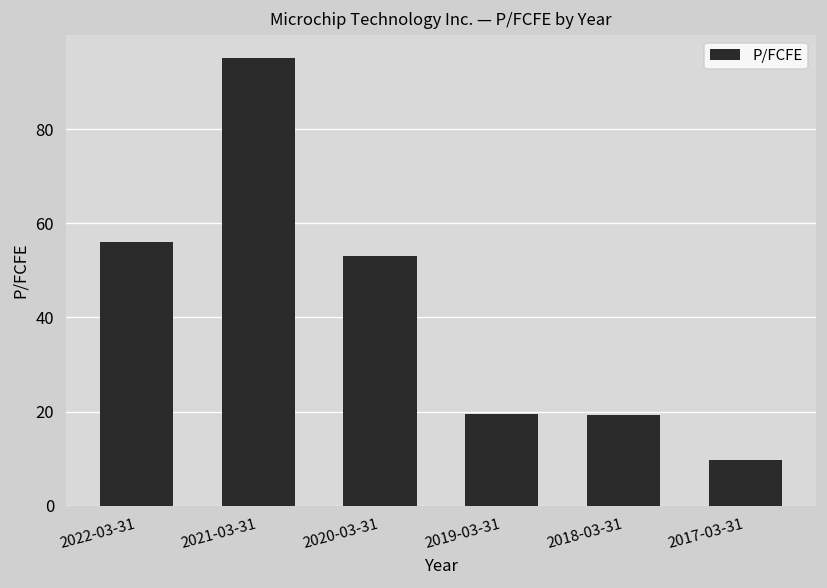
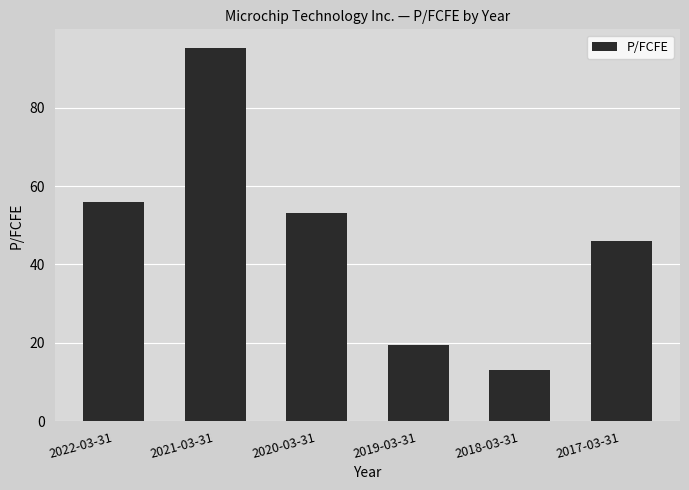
  {
    "2022-03-31": 56,
    "2021-03-31": 95,
    "2020-03-31": 53,
    "2019-03-31": 19,
-   "2018-03-31": 19,
-   "2017-03-31": 10
+   "2018-03-31": 13,
+   "2017-03-31": 46
  }
